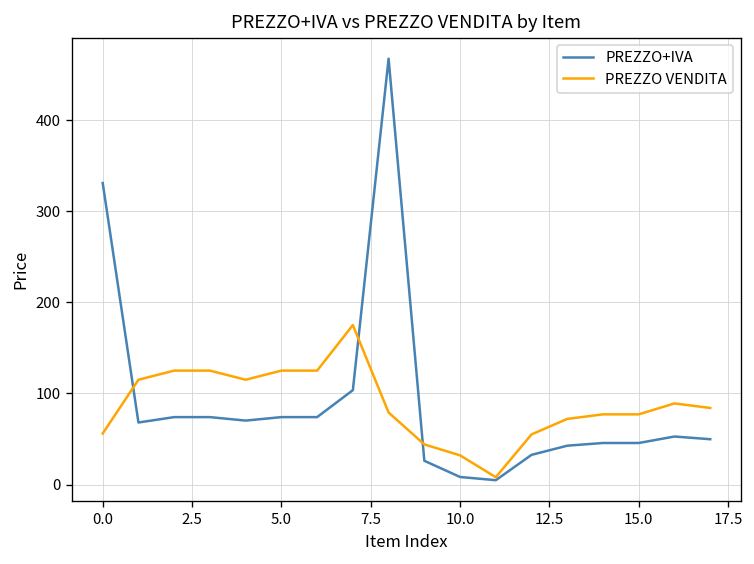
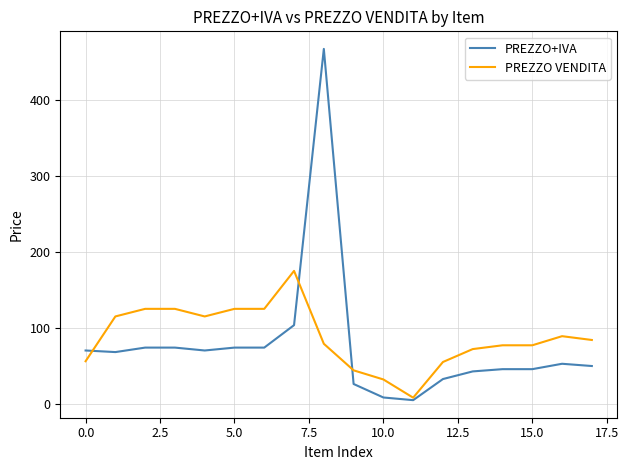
  {
    "PREZZO+IVA": {
-     "0.0": 330,
+     "0.0": 70,
      "5.0": 70,
      "10.0": 10,
      "15.0": 50
    },
    "PREZZO VENDITA": {
      "0.0": 60,
      "5.0": 130,
      "10.0": 30,
      "15.0": 80
    }
  }
